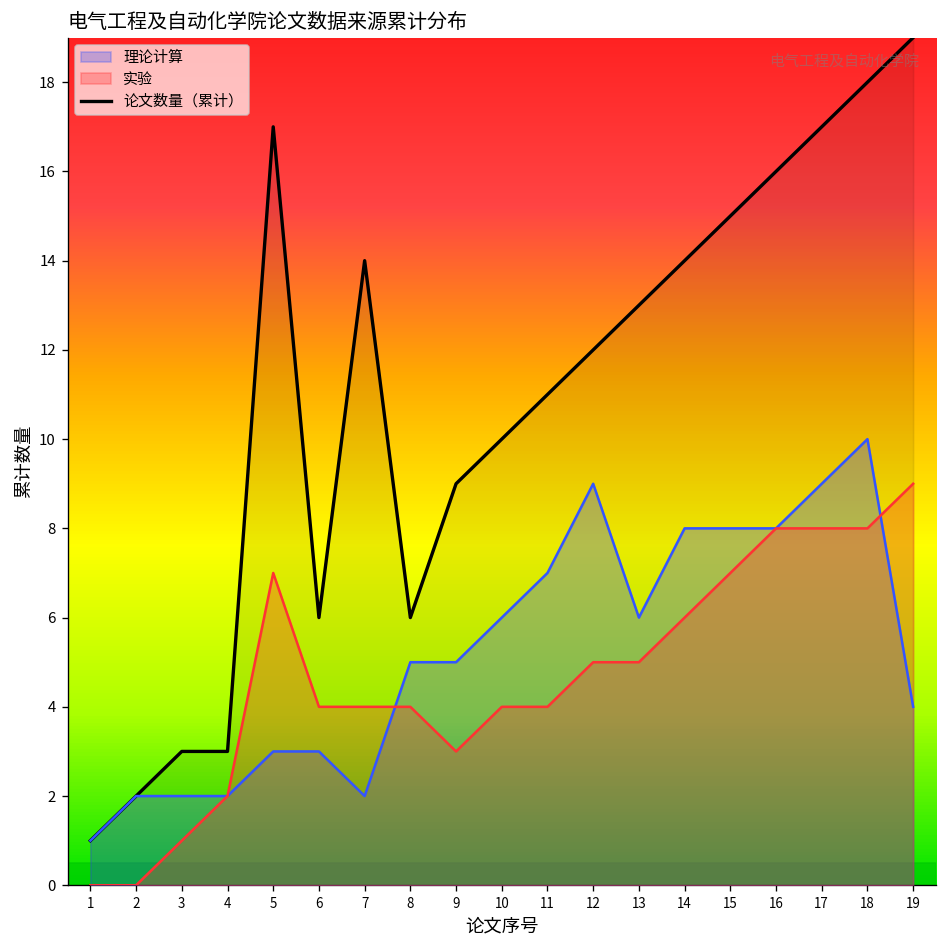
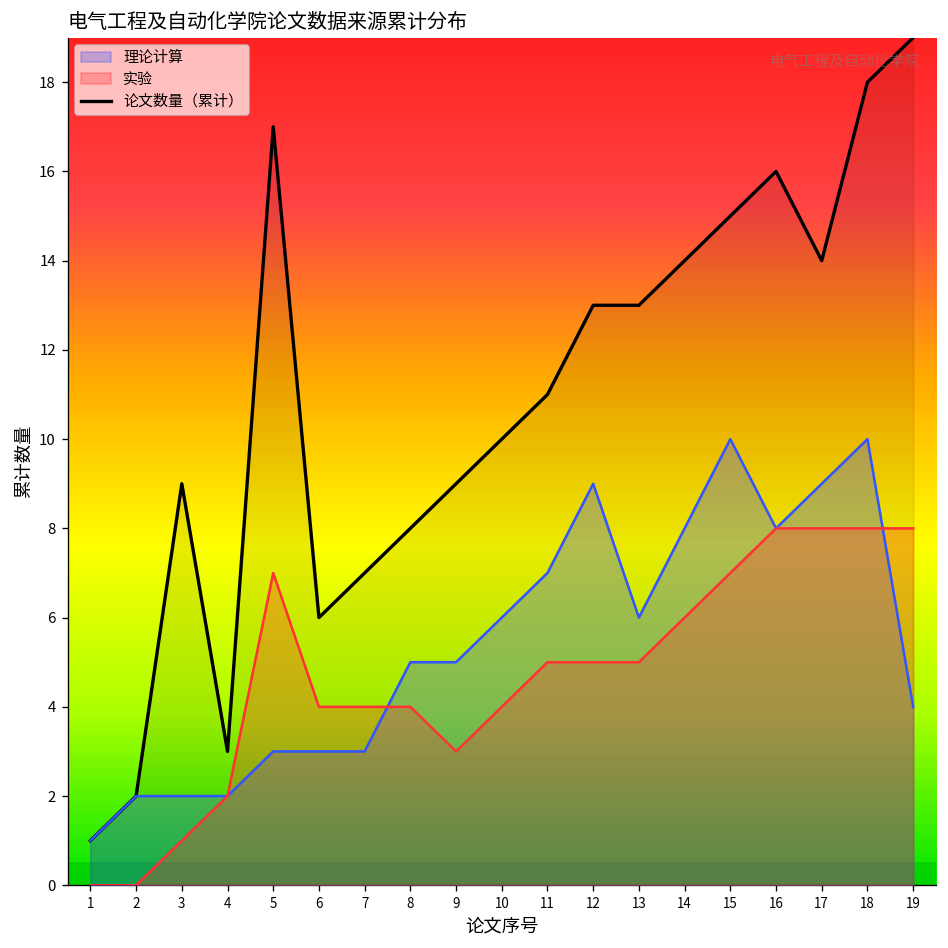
  {
    "论文数量（累计）": {
-     "3": 3,
+     "3": 9,
      "4": 3,
      "5": 17,
      "6": 6,
-     "7": 14,
-     "8": 6,
+     "7": 7,
+     "8": 8,
      "9": 9,
      "10": 10,
      "11": 11,
-     "12": 12,
+     "12": 13,
      "13": 13,
      "14": 14,
      "15": 15,
      "16": 16,
-     "17": 17,
+     "17": 14,
      "18": 18,
      "19": 19
    },
    "理论计算": {
      "3": 2,
      "5": 3,
      "6": 3,
-     "7": 2,
+     "7": 3,
      "8": 5,
      "9": 5,
      "10": 6,
      "11": 7,
      "12": 9,
      "13": 6,
      "14": 8,
-     "15": 8,
+     "15": 10,
      "17": 9,
      "18": 10,
      "19": 4
    },
    "实验": {
      "3": 1,
      "5": 7,
      "6": 4,
      "7": 4,
      "8": 4,
      "9": 3,
      "10": 4,
-     "11": 4,
+     "11": 5,
      "12": 5,
      "13": 5,
      "14": 6,
      "15": 7,
      "17": 8,
      "18": 8,
-     "19": 9
+     "19": 8
    }
  }
